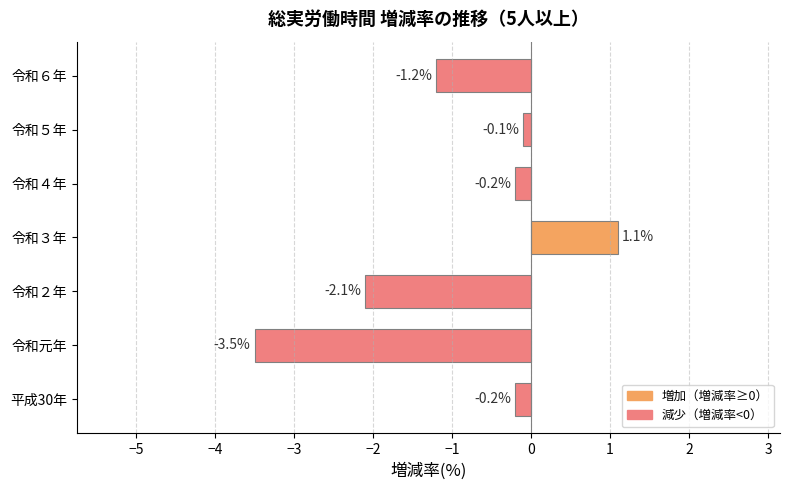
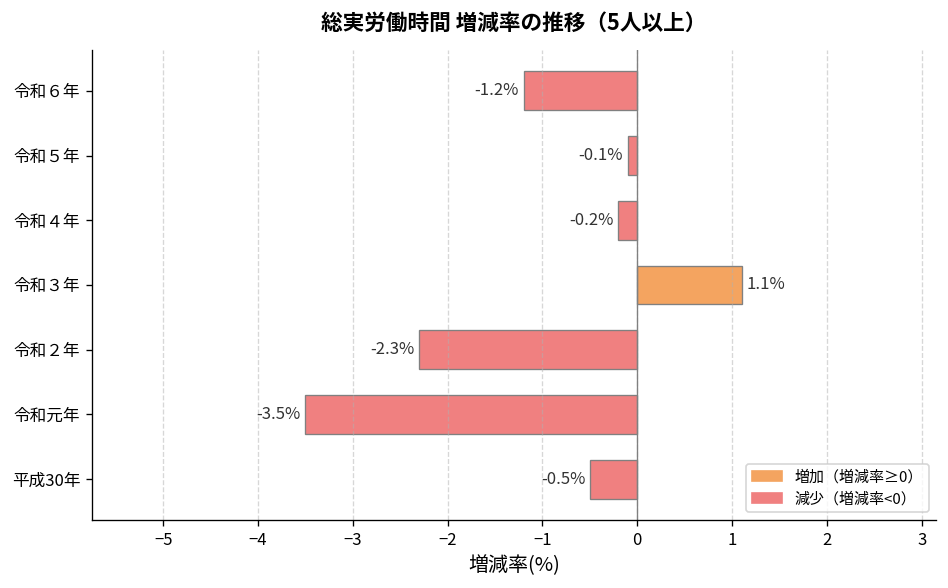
  {
    "令和６年": "-1.2%",
    "令和５年": "-0.1%",
    "令和４年": "-0.2%",
    "令和３年": "1.1%",
-   "令和２年": "-2.1%",
+   "令和２年": "-2.3%",
    "令和元年": "-3.5%",
-   "平成30年": "-0.2%"
+   "平成30年": "-0.5%"
  }
